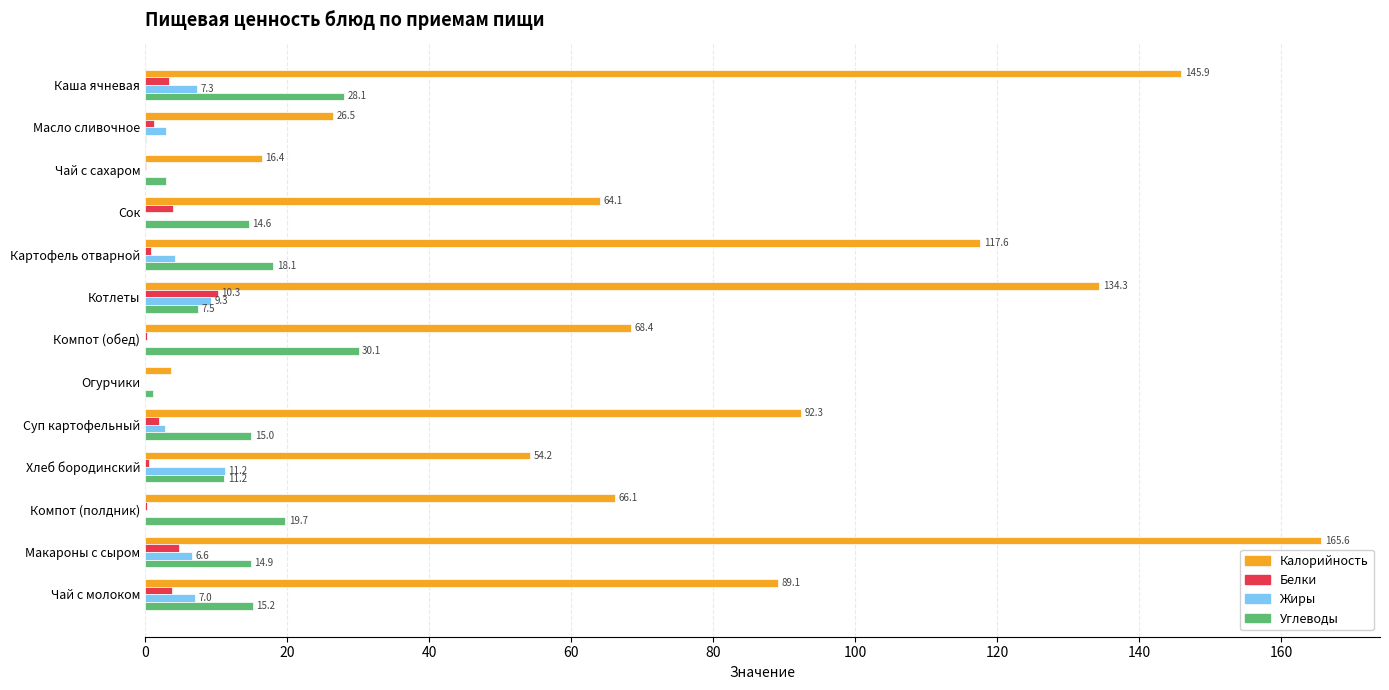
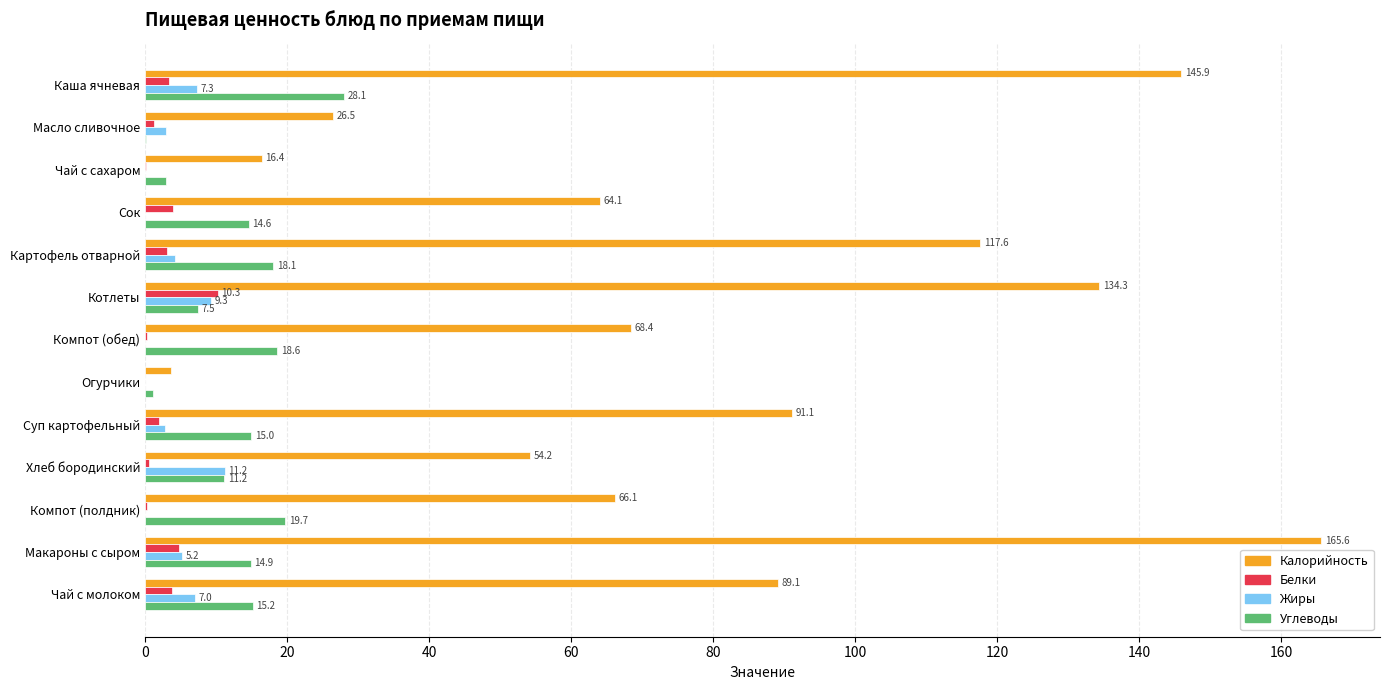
  {
    "Калорийность": {
      "Каша ячневая": 145.9,
      "Масло сливочное": 26.5,
      "Чай с сахаром": 16.4,
      "Сок": 64.1,
      "Картофель отварной": 117.6,
      "Котлеты": 134.3,
      "Компот (обед)": 68.4,
-     "Суп картофельный": 92.3,
+     "Суп картофельный": 91.1,
      "Хлеб бородинский": 54.2,
      "Компот (полдник)": 66.1,
      "Макароны с сыром": 165.6,
      "Чай с молоком": 89.1
    },
    "Белки": {
      "Каша ячневая": 3,
      "Масло сливочное": 1,
      "Сок": 4,
-     "Картофель отварной": 1,
+     "Картофель отварной": 3,
      "Огурчики": 0,
      "Суп картофельный": 2,
      "Хлеб бородинский": 1,
      "Макароны с сыром": 5,
      "Чай с молоком": 4
    },
    "Жиры": {
      "Каша ячневая": 7.3,
      "Котлеты": 9.3,
-     "Макароны с сыром": 6.6,
+     "Макароны с сыром": 5.2,
      "Чай с молоком": 7.0
    },
    "Углеводы": {
      "Каша ячневая": 28.1,
      "Сок": 14.6,
      "Картофель отварной": 18.1,
      "Котлеты": 7.5,
-     "Компот (обед)": 30.1,
+     "Компот (обед)": 18.6,
      "Суп картофельный": 15.0,
      "Компот (полдник)": 19.7,
      "Макароны с сыром": 14.9,
      "Чай с молоком": 15.2
    }
  }
